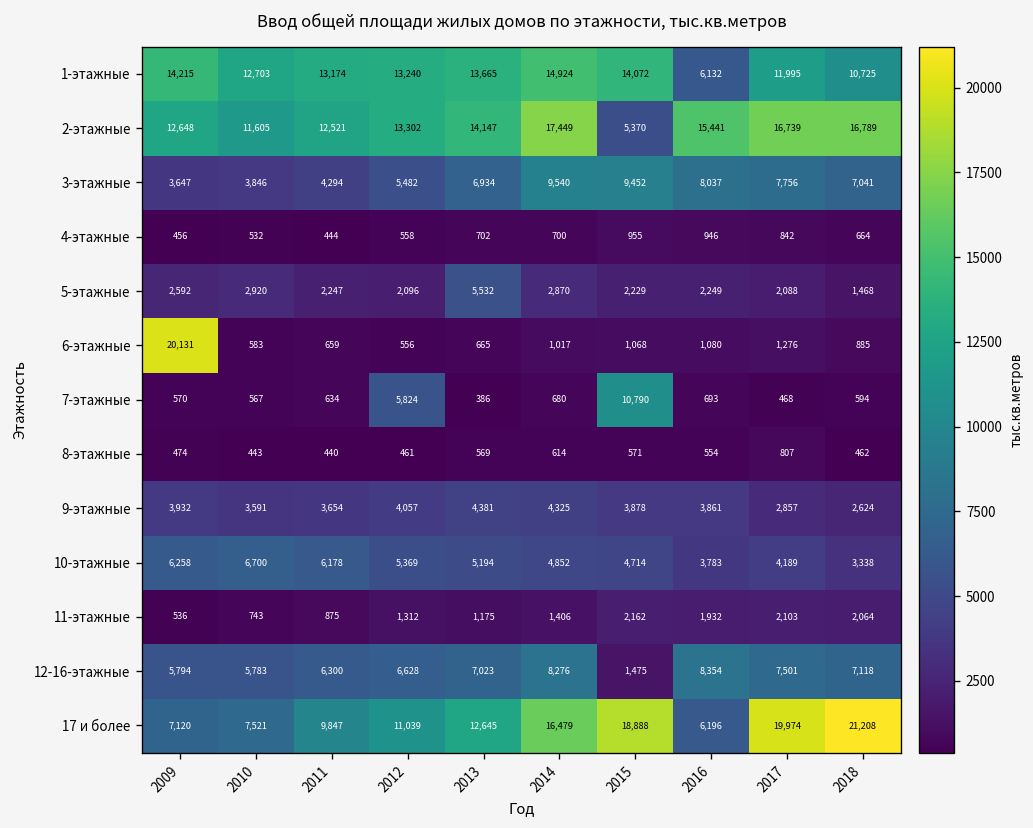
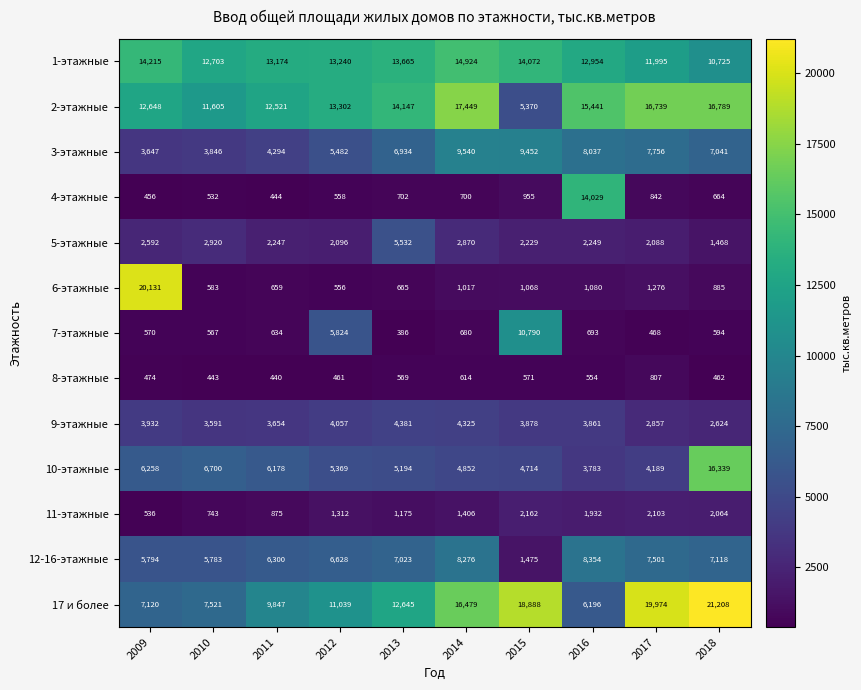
  {
    "1-этажные": {
      "2009": "14,215",
      "2010": "12,703",
      "2011": "13,174",
      "2012": "13,240",
      "2013": "13,665",
      "2014": "14,924",
      "2015": "14,072",
-     "2016": "6,132",
+     "2016": "12,954",
      "2017": "11,995",
      "2018": "10,725"
    },
    "2-этажные": {
      "2009": "12,648",
      "2010": "11,605",
      "2011": "12,521",
      "2012": "13,302",
      "2013": "14,147",
      "2014": "17,449",
      "2015": "5,370",
      "2016": "15,441",
      "2017": "16,739",
      "2018": "16,789"
    },
    "3-этажные": {
      "2009": "3,647",
      "2010": "3,846",
      "2011": "4,294",
      "2012": "5,482",
      "2013": "6,934",
      "2014": "9,540",
      "2015": "9,452",
      "2016": "8,037",
      "2017": "7,756",
      "2018": "7,041"
    },
    "4-этажные": {
      "2009": "456",
      "2010": "532",
      "2011": "444",
      "2012": "558",
      "2013": "702",
      "2014": "700",
      "2015": "955",
-     "2016": "946",
+     "2016": "14,029",
      "2017": "842",
      "2018": "664"
    },
    "5-этажные": {
      "2009": "2,592",
      "2010": "2,920",
      "2011": "2,247",
      "2012": "2,096",
      "2013": "5,532",
      "2014": "2,870",
      "2015": "2,229",
      "2016": "2,249",
      "2017": "2,088",
      "2018": "1,468"
    },
    "6-этажные": {
      "2009": "20,131",
      "2010": "583",
      "2011": "659",
      "2012": "556",
      "2013": "665",
      "2014": "1,017",
      "2015": "1,068",
      "2016": "1,080",
      "2017": "1,276",
      "2018": "885"
    },
    "7-этажные": {
      "2009": "570",
      "2010": "567",
      "2011": "634",
      "2012": "5,824",
      "2013": "386",
      "2014": "680",
      "2015": "10,790",
      "2016": "693",
      "2017": "468",
      "2018": "594"
    },
    "8-этажные": {
      "2009": "474",
      "2010": "443",
      "2011": "440",
      "2012": "461",
      "2013": "569",
      "2014": "614",
      "2015": "571",
      "2016": "554",
      "2017": "807",
      "2018": "462"
    },
    "9-этажные": {
      "2009": "3,932",
      "2010": "3,591",
      "2011": "3,654",
      "2012": "4,057",
      "2013": "4,381",
      "2014": "4,325",
      "2015": "3,878",
      "2016": "3,861",
      "2017": "2,857",
      "2018": "2,624"
    },
    "10-этажные": {
      "2009": "6,258",
      "2010": "6,700",
      "2011": "6,178",
      "2012": "5,369",
      "2013": "5,194",
      "2014": "4,852",
      "2015": "4,714",
      "2016": "3,783",
      "2017": "4,189",
-     "2018": "3,338"
+     "2018": "16,339"
    },
    "11-этажные": {
      "2009": "536",
      "2010": "743",
      "2011": "875",
      "2012": "1,312",
      "2013": "1,175",
      "2014": "1,406",
      "2015": "2,162",
      "2016": "1,932",
      "2017": "2,103",
      "2018": "2,064"
    },
    "12-16-этажные": {
      "2009": "5,794",
      "2010": "5,783",
      "2011": "6,300",
      "2012": "6,628",
      "2013": "7,023",
      "2014": "8,276",
      "2015": "1,475",
      "2016": "8,354",
      "2017": "7,501",
      "2018": "7,118"
    },
    "17 и более": {
      "2009": "7,120",
      "2010": "7,521",
      "2011": "9,847",
      "2012": "11,039",
      "2013": "12,645",
      "2014": "16,479",
      "2015": "18,888",
      "2016": "6,196",
      "2017": "19,974",
      "2018": "21,208"
    }
  }
